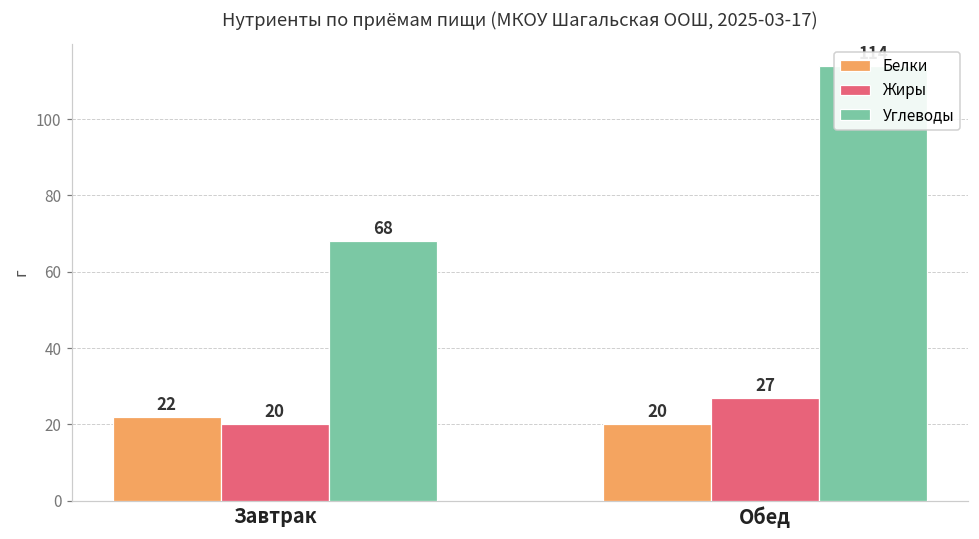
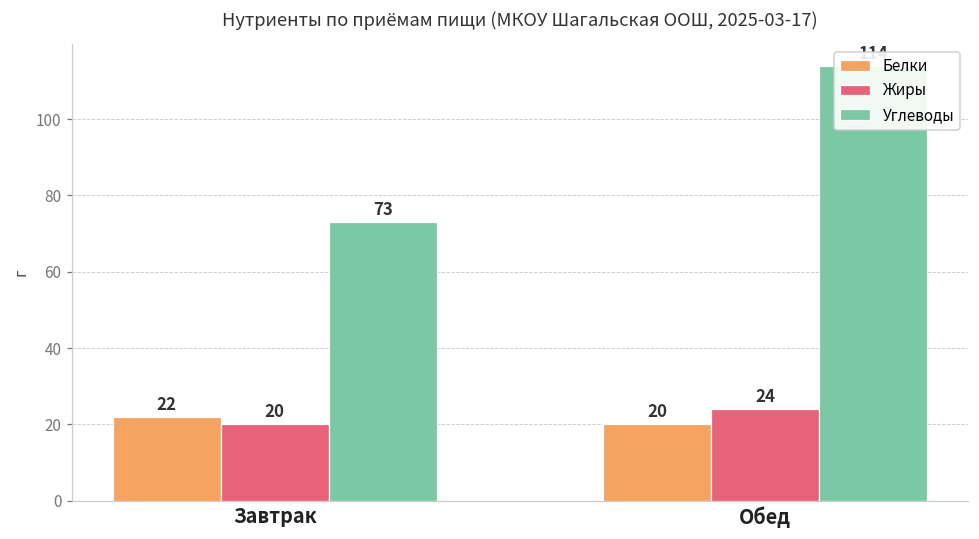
  {
    "Белки": {
      "Завтрак": 22,
      "Обед": 20
    },
    "Жиры": {
      "Завтрак": 20,
-     "Обед": 27
+     "Обед": 24
    },
    "Углеводы": {
-     "Завтрак": 68
+     "Завтрак": 73
    }
  }
